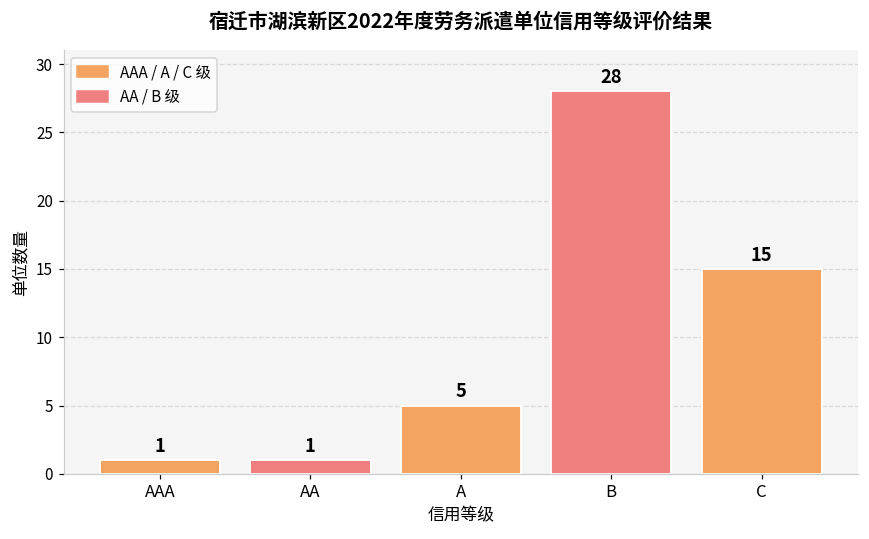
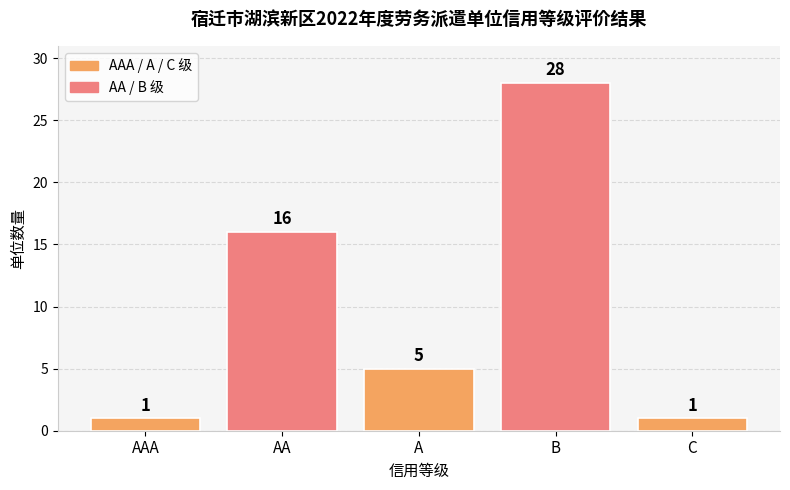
  {
    "AAA": 1,
-   "AA": 1,
+   "AA": 16,
    "A": 5,
    "B": 28,
-   "C": 15
+   "C": 1
  }
